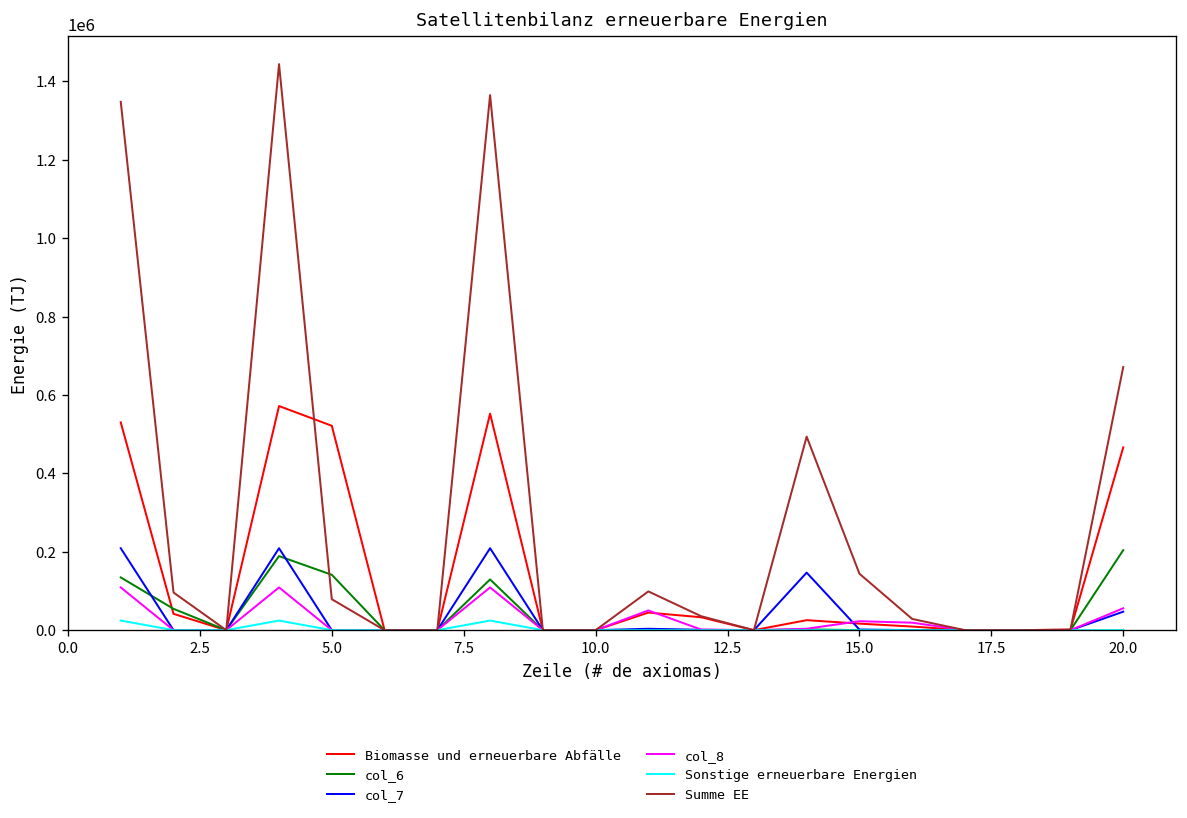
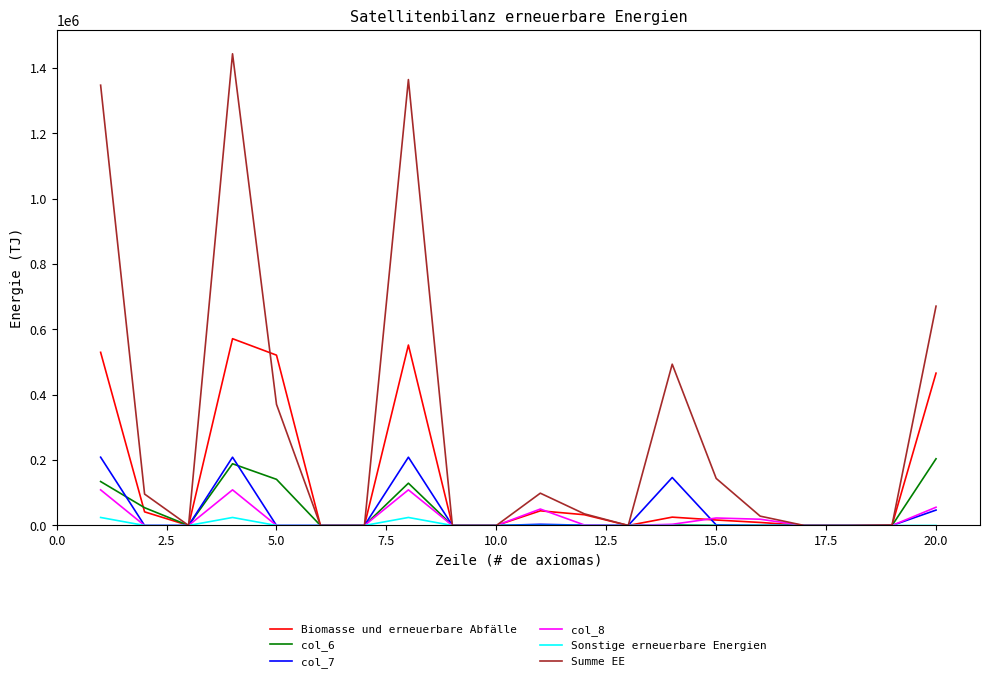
  {
    "Biomasse und erneuerbare Abfälle": {
      "5.0": 520000,
      "20.0": 470000
    },
    "col_6": {
      "5.0": 140000,
      "20.0": 200000
    },
    "col_7": {
      "20.0": 50000
    },
    "col_8": {
      "20.0": 60000
    },
    "Sonstige erneuerbare Energien": {
      "20.0": 0
    },
    "Summe EE": {
-     "5.0": 80000,
+     "5.0": 370000,
      "15.0": 140000,
      "20.0": 670000
    }
  }
